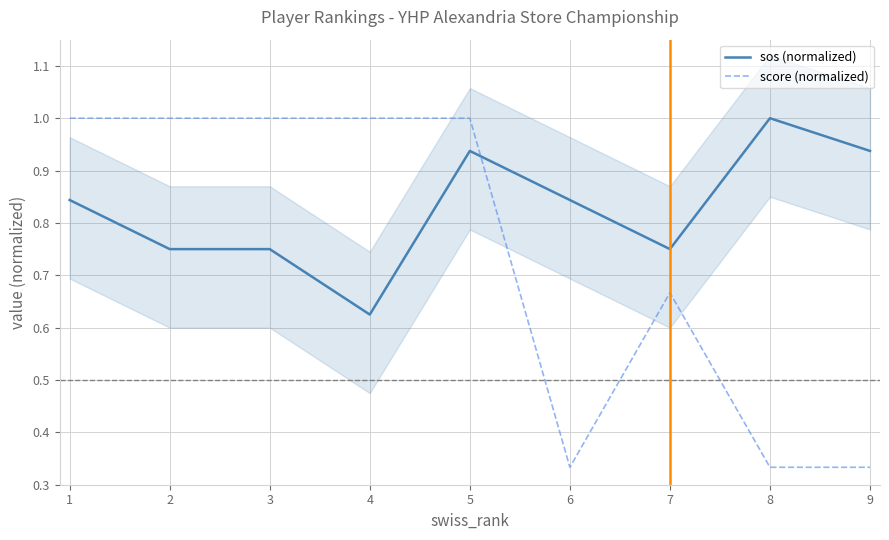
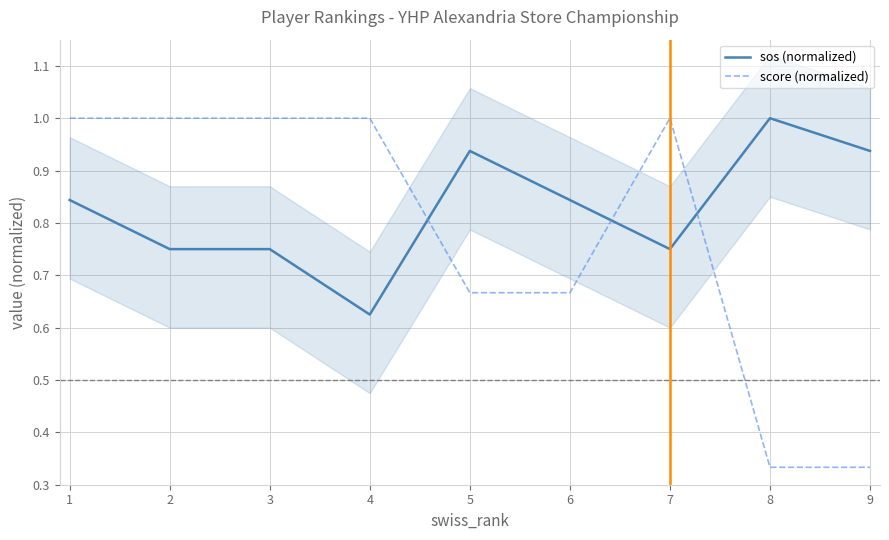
  {
    "score (normalized)": {
      "1": 1.00,
      "2": 1.00,
      "3": 1.00,
      "4": 1.00,
-     "5": 1.00,
-     "6": 0.33,
-     "7": 0.67,
+     "5": 0.67,
+     "6": 0.67,
+     "7": 1.00,
      "8": 0.33,
      "9": 0.33
    }
  }
